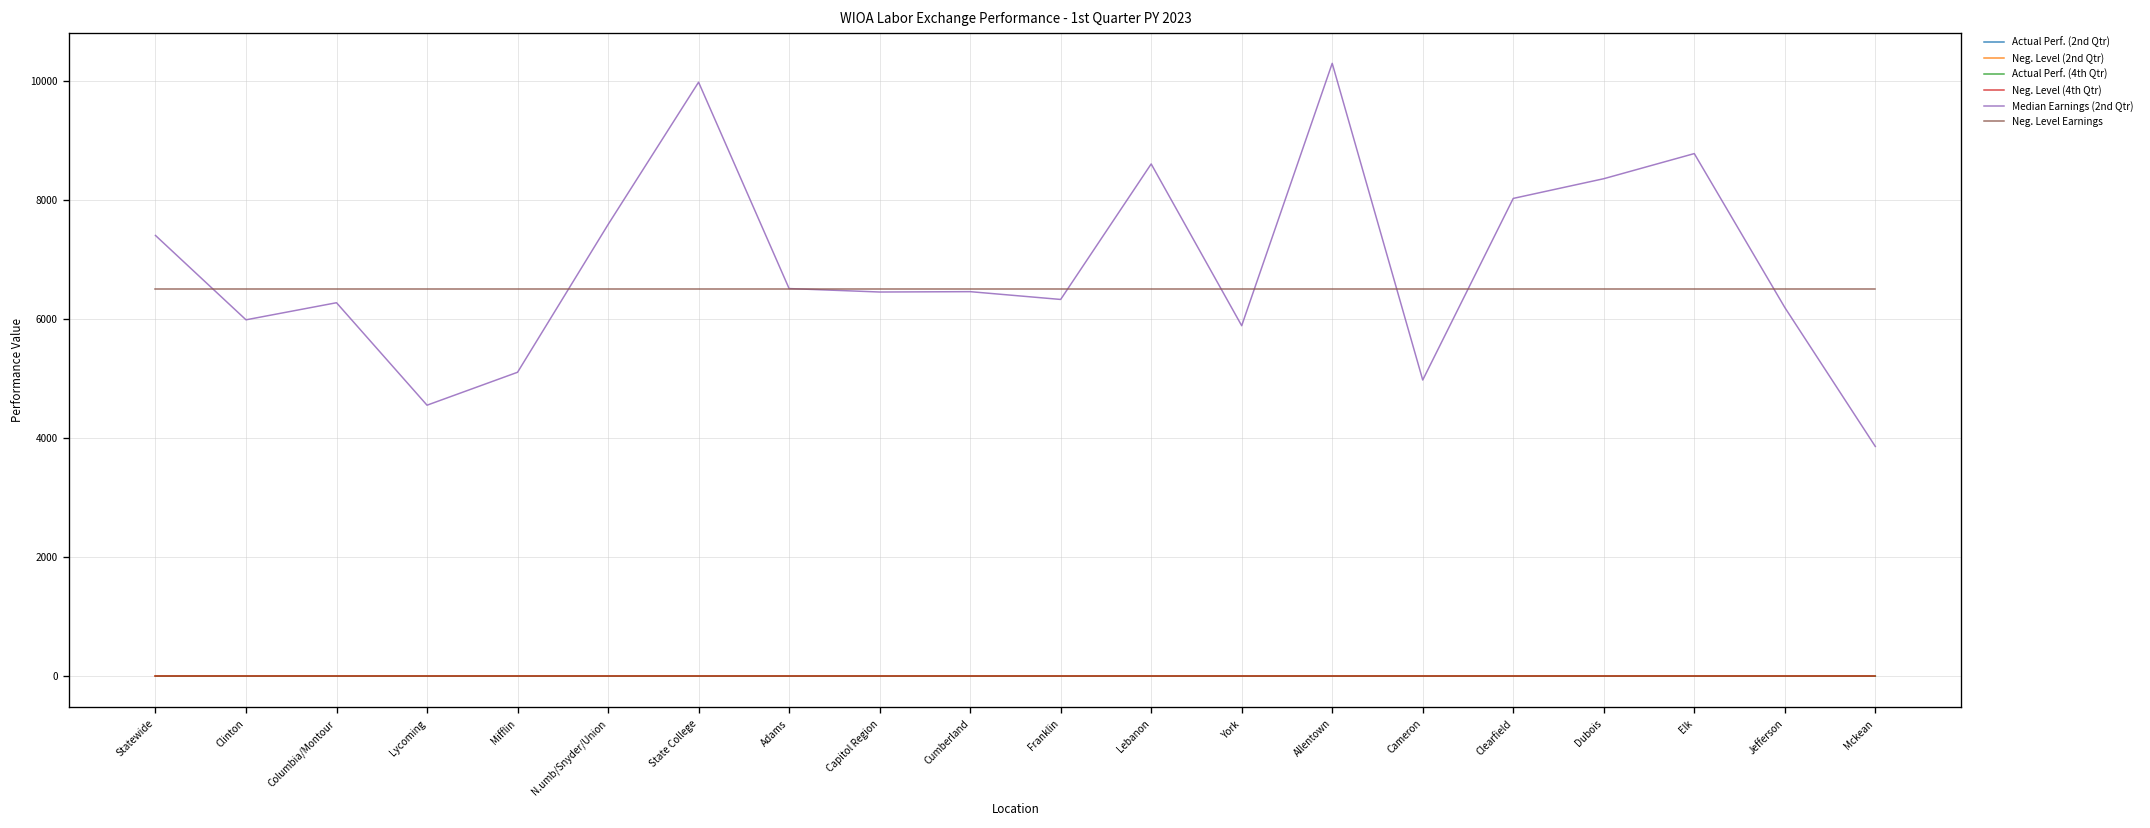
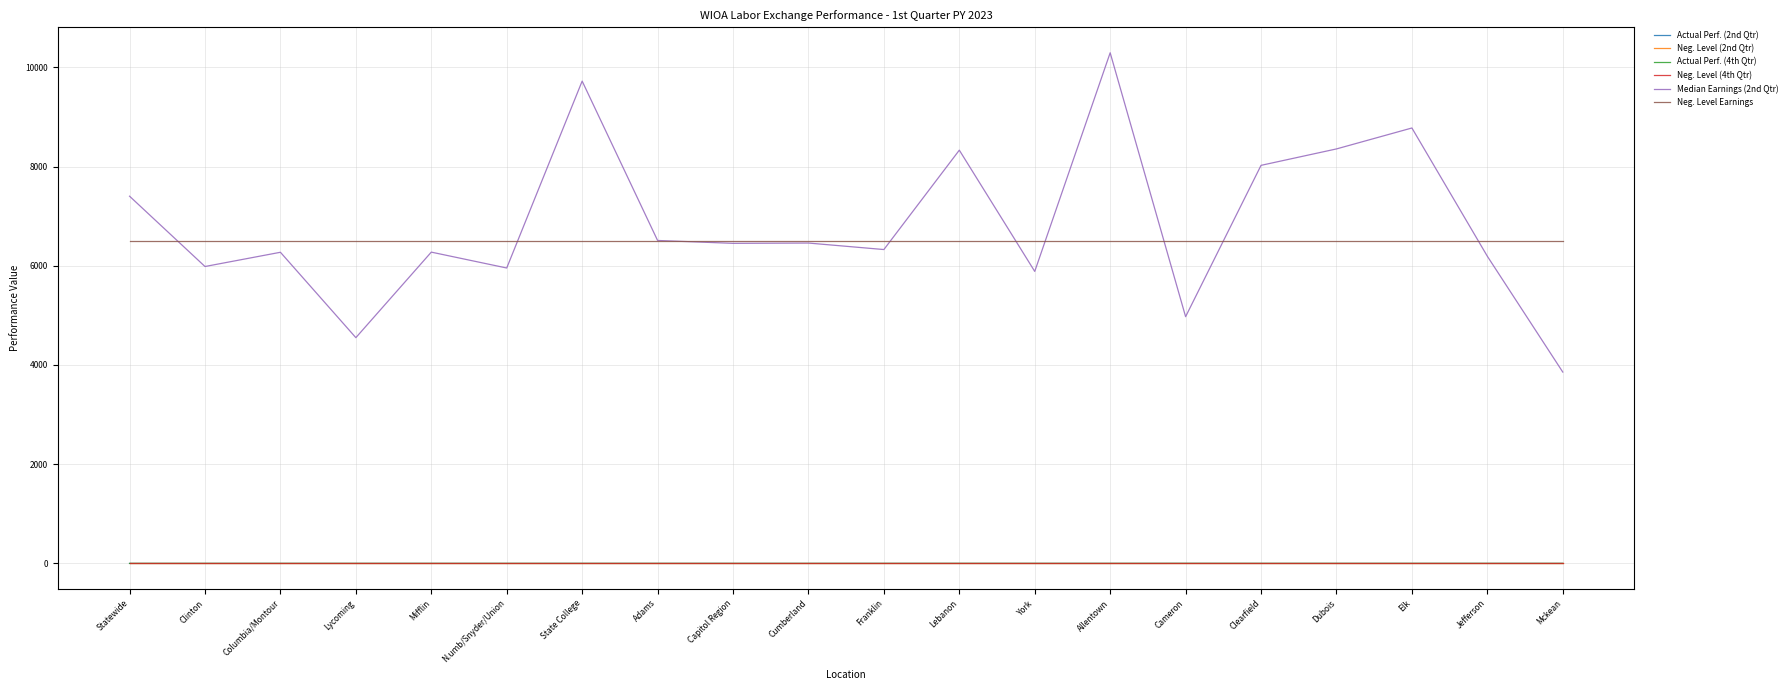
  {
    "Neg. Level (4th Qtr)": {
      "Statewide": 0,
      "Clinton": 0,
      "Columbia/Montour": 0,
      "Lycoming": 0,
      "Mifflin": 0,
      "N.umb/Snyder/Union": 0,
      "State College": 0,
      "Adams": 0,
      "Capitol Region": 0,
      "Cumberland": 0,
      "Franklin": 0,
      "Lebanon": 0,
      "York": 0,
      "Allentown": 0,
      "Cameron": 0,
      "Clearfield": 0,
      "Dubois": 0,
      "Elk": 0,
      "Jefferson": 0,
      "Mckean": 0
    },
    "Median Earnings (2nd Qtr)": {
      "Statewide": 7400,
      "Clinton": 6000,
      "Columbia/Montour": 6300,
      "Lycoming": 4600,
-     "Mifflin": 5100,
-     "N.umb/Snyder/Union": 7600,
-     "State College": 10000,
+     "Mifflin": 6300,
+     "N.umb/Snyder/Union": 6000,
+     "State College": 9700,
      "Franklin": 6300,
-     "Lebanon": 8600,
+     "Lebanon": 8300,
      "York": 5900,
      "Allentown": 10300,
      "Cameron": 5000,
      "Clearfield": 8000,
      "Dubois": 8400,
      "Elk": 8800,
      "Jefferson": 6200,
      "Mckean": 3900
    },
    "Neg. Level Earnings": {
      "Statewide": 6500,
      "Clinton": 6500,
      "Columbia/Montour": 6500,
      "Lycoming": 6500,
      "Mifflin": 6500,
      "N.umb/Snyder/Union": 6500,
      "State College": 6500,
      "Franklin": 6500,
      "Lebanon": 6500,
      "York": 6500,
      "Allentown": 6500,
      "Cameron": 6500,
      "Clearfield": 6500,
      "Dubois": 6500,
      "Elk": 6500,
      "Jefferson": 6500,
      "Mckean": 6500
    }
  }
